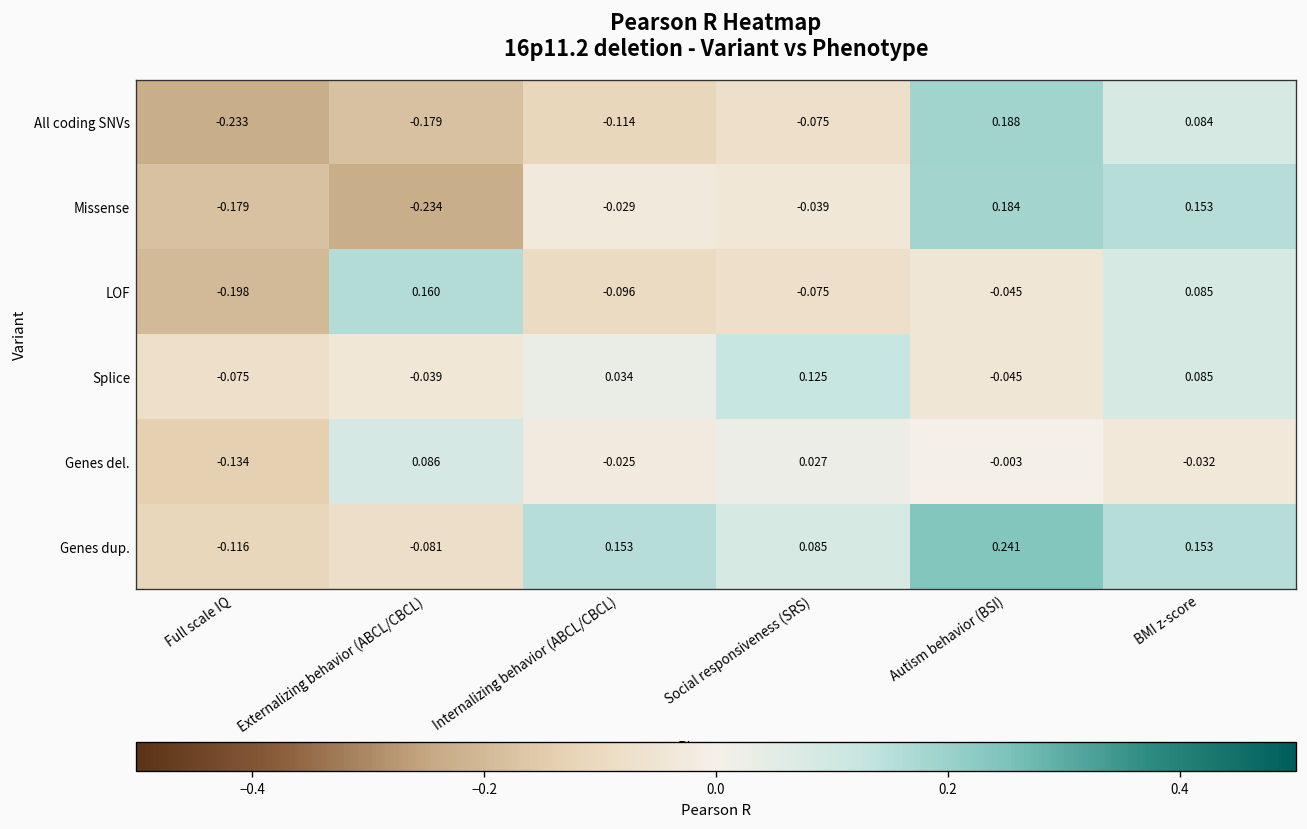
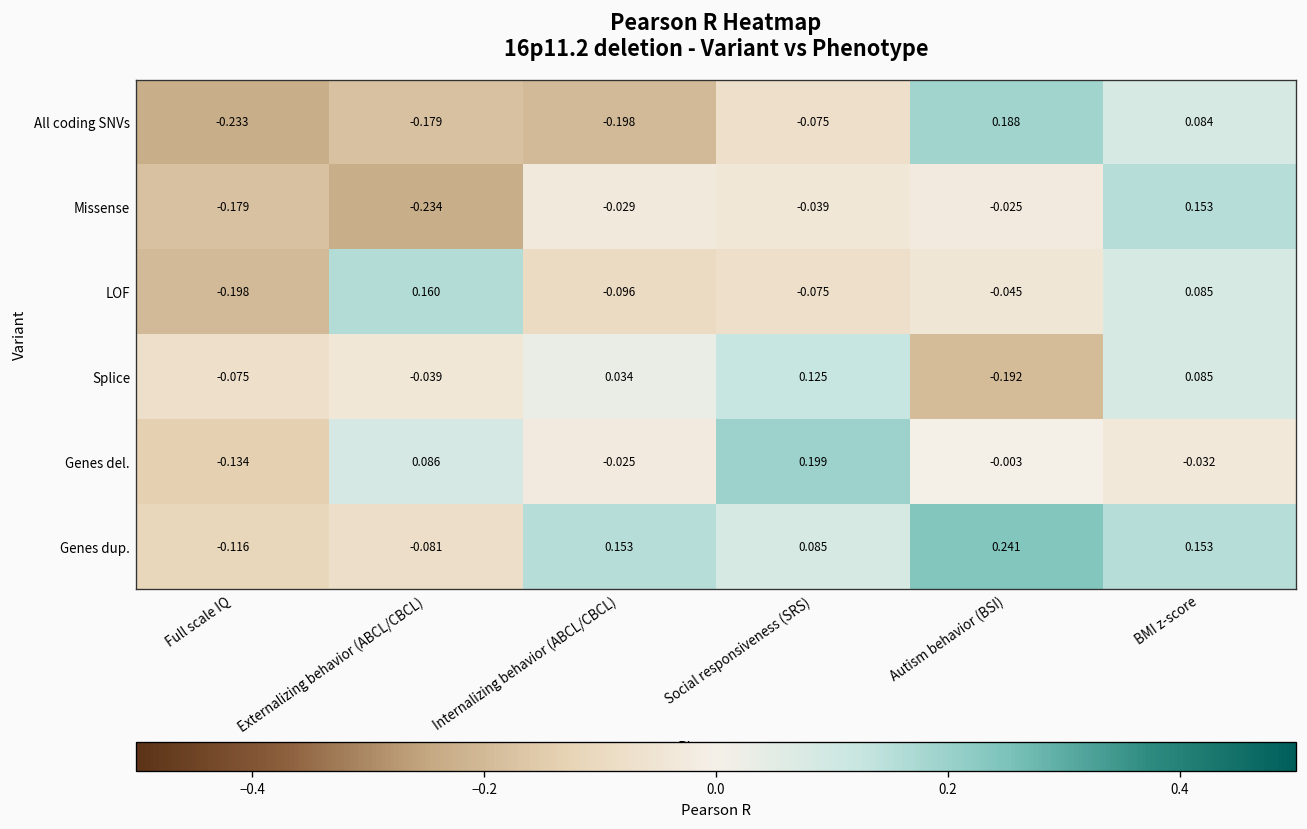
  {
    "All coding SNVs": {
      "Full scale IQ": -0.233,
      "Externalizing behavior (ABCL/CBCL)": -0.179,
-     "Internalizing behavior (ABCL/CBCL)": -0.114,
+     "Internalizing behavior (ABCL/CBCL)": -0.198,
      "Social responsiveness (SRS)": -0.075,
      "Autism behavior (BSI)": 0.188,
      "BMI z-score": 0.084
    },
    "Missense": {
      "Full scale IQ": -0.179,
      "Externalizing behavior (ABCL/CBCL)": -0.234,
      "Internalizing behavior (ABCL/CBCL)": -0.029,
      "Social responsiveness (SRS)": -0.039,
-     "Autism behavior (BSI)": 0.184,
+     "Autism behavior (BSI)": -0.025,
      "BMI z-score": 0.153
    },
    "LOF": {
      "Full scale IQ": -0.198,
      "Externalizing behavior (ABCL/CBCL)": 0.160,
      "Internalizing behavior (ABCL/CBCL)": -0.096,
      "Social responsiveness (SRS)": -0.075,
      "Autism behavior (BSI)": -0.045,
      "BMI z-score": 0.085
    },
    "Splice": {
      "Full scale IQ": -0.075,
      "Externalizing behavior (ABCL/CBCL)": -0.039,
      "Internalizing behavior (ABCL/CBCL)": 0.034,
      "Social responsiveness (SRS)": 0.125,
-     "Autism behavior (BSI)": -0.045,
+     "Autism behavior (BSI)": -0.192,
      "BMI z-score": 0.085
    },
    "Genes del.": {
      "Full scale IQ": -0.134,
      "Externalizing behavior (ABCL/CBCL)": 0.086,
      "Internalizing behavior (ABCL/CBCL)": -0.025,
-     "Social responsiveness (SRS)": 0.027,
+     "Social responsiveness (SRS)": 0.199,
      "Autism behavior (BSI)": -0.003,
      "BMI z-score": -0.032
    },
    "Genes dup.": {
      "Full scale IQ": -0.116,
      "Externalizing behavior (ABCL/CBCL)": -0.081,
      "Internalizing behavior (ABCL/CBCL)": 0.153,
      "Social responsiveness (SRS)": 0.085,
      "Autism behavior (BSI)": 0.241,
      "BMI z-score": 0.153
    }
  }
